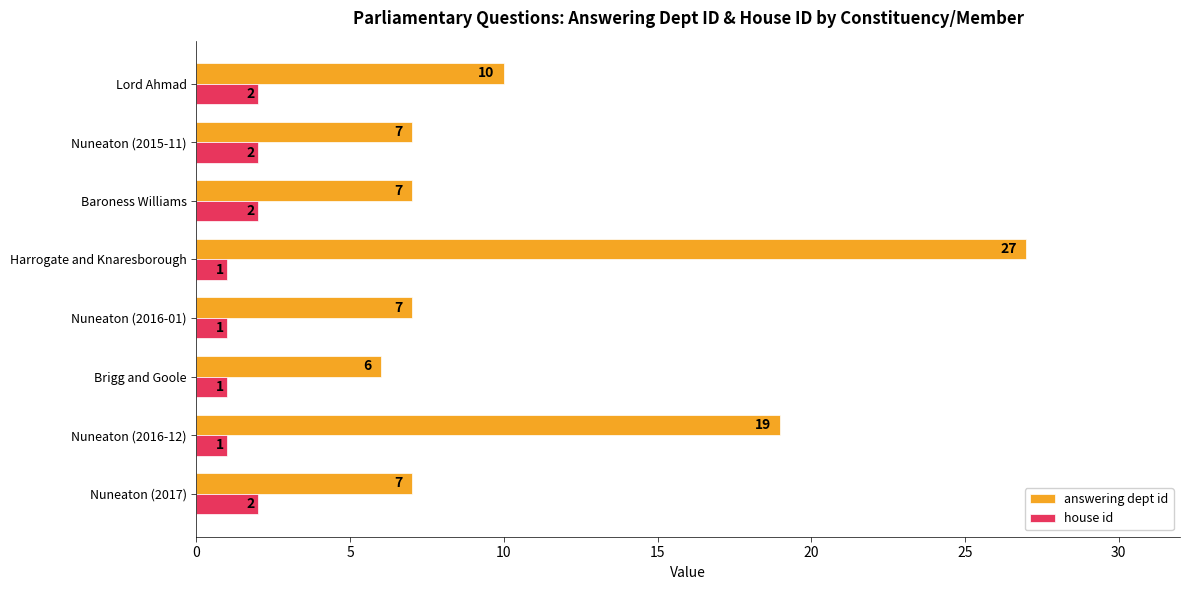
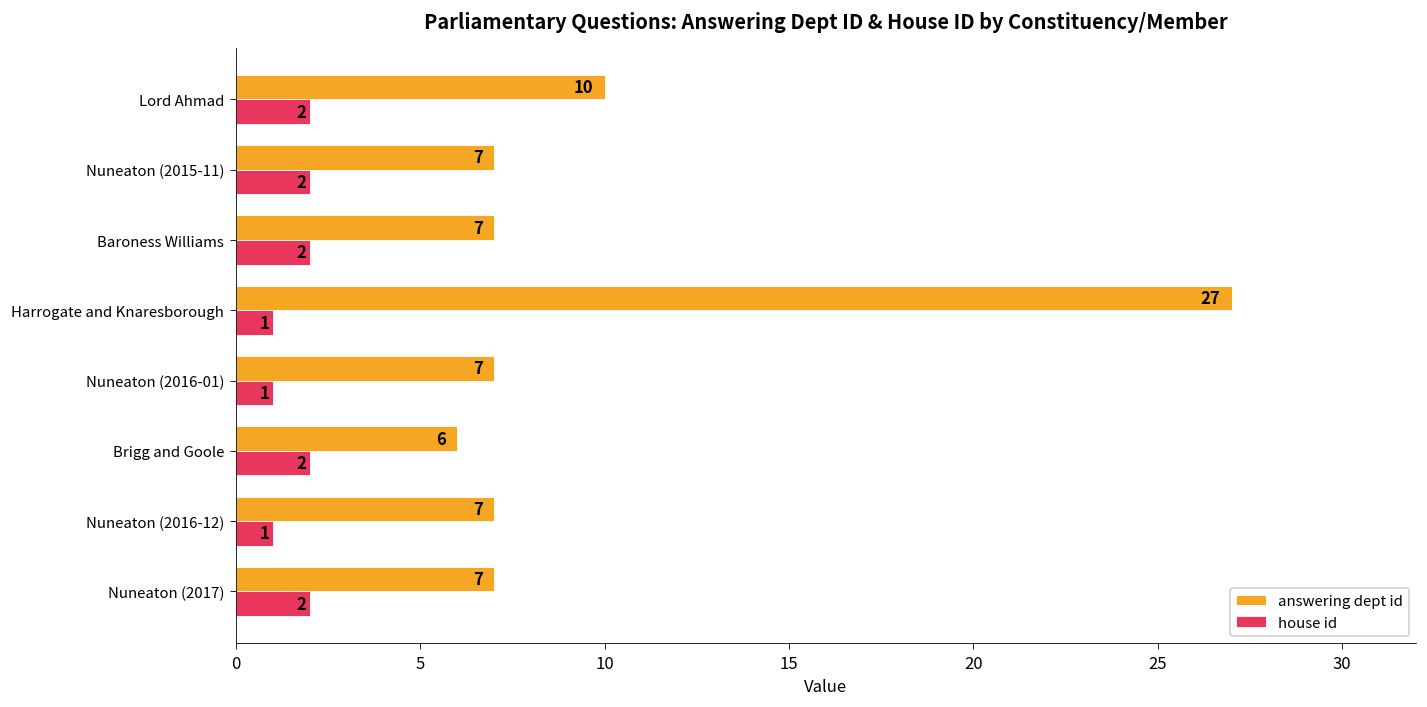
  {
    "answering dept id": {
      "Lord Ahmad": 10,
      "Nuneaton (2015-11)": 7,
      "Baroness Williams": 7,
      "Harrogate and Knaresborough": 27,
      "Nuneaton (2016-01)": 7,
      "Brigg and Goole": 6,
-     "Nuneaton (2016-12)": 19,
+     "Nuneaton (2016-12)": 7,
      "Nuneaton (2017)": 7
    },
    "house id": {
      "Lord Ahmad": 2,
      "Nuneaton (2015-11)": 2,
      "Baroness Williams": 2,
      "Harrogate and Knaresborough": 1,
      "Nuneaton (2016-01)": 1,
-     "Brigg and Goole": 1,
+     "Brigg and Goole": 2,
      "Nuneaton (2016-12)": 1,
      "Nuneaton (2017)": 2
    }
  }
